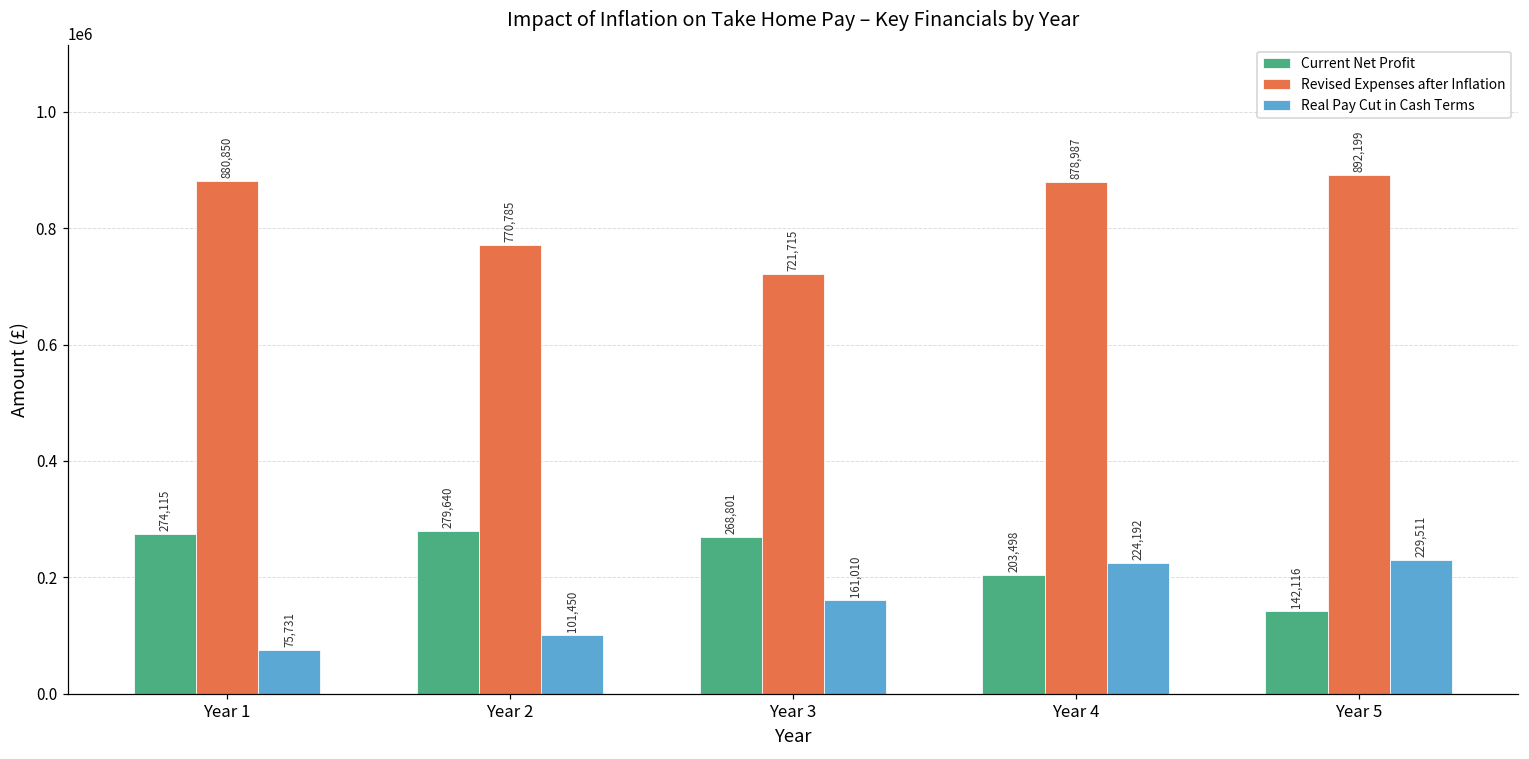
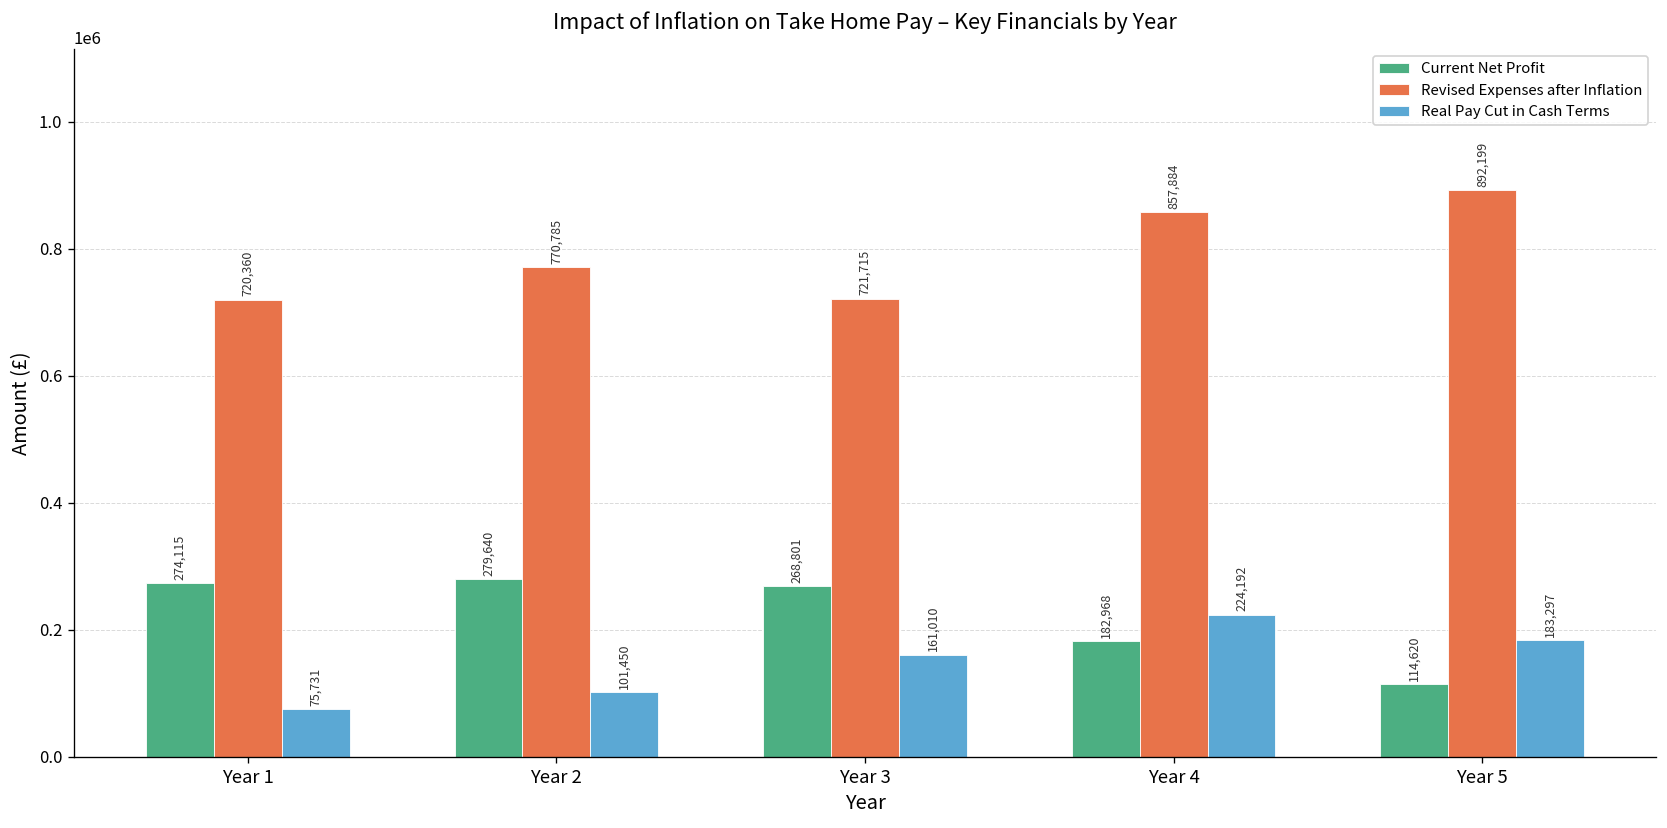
  {
    "Current Net Profit": {
      "Year 1": "274,115",
      "Year 2": "279,640",
      "Year 3": "268,801",
-     "Year 4": "203,498",
-     "Year 5": "142,116"
+     "Year 4": "182,968",
+     "Year 5": "114,620"
    },
    "Revised Expenses after Inflation": {
-     "Year 1": "880,850",
+     "Year 1": "720,360",
      "Year 2": "770,785",
      "Year 3": "721,715",
-     "Year 4": "878,987",
+     "Year 4": "857,884",
      "Year 5": "892,199"
    },
    "Real Pay Cut in Cash Terms": {
      "Year 1": "75,731",
      "Year 2": "101,450",
      "Year 3": "161,010",
      "Year 4": "224,192",
-     "Year 5": "229,511"
+     "Year 5": "183,297"
    }
  }
